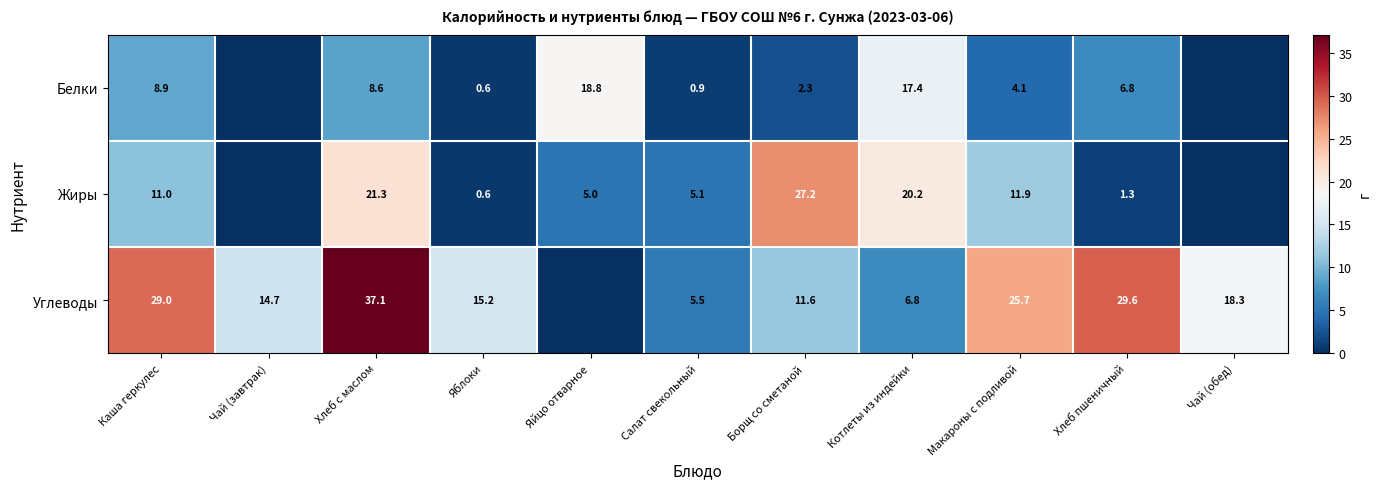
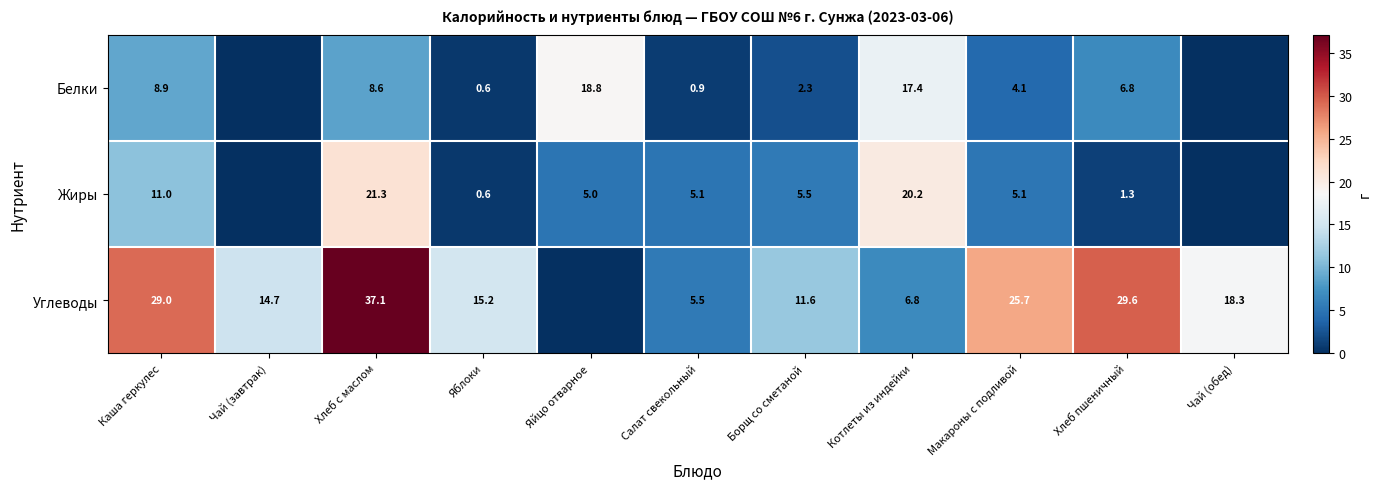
  {
    "Белки": {
      "Каша геркулес": 8.9,
      "Хлеб с маслом": 8.6,
      "Яблоки": 0.6,
      "Яйцо отварное": 18.8,
      "Салат свекольный": 0.9,
      "Борщ со сметаной": 2.3,
      "Котлеты из индейки": 17.4,
      "Макароны с подливой": 4.1,
      "Хлеб пшеничный": 6.8
    },
    "Жиры": {
      "Каша геркулес": 11.0,
      "Хлеб с маслом": 21.3,
      "Яблоки": 0.6,
      "Яйцо отварное": 5.0,
      "Салат свекольный": 5.1,
-     "Борщ со сметаной": 27.2,
+     "Борщ со сметаной": 5.5,
      "Котлеты из индейки": 20.2,
-     "Макароны с подливой": 11.9,
+     "Макароны с подливой": 5.1,
      "Хлеб пшеничный": 1.3
    },
    "Углеводы": {
      "Каша геркулес": 29.0,
      "Чай (завтрак)": 14.7,
      "Хлеб с маслом": 37.1,
      "Яблоки": 15.2,
      "Салат свекольный": 5.5,
      "Борщ со сметаной": 11.6,
      "Котлеты из индейки": 6.8,
      "Макароны с подливой": 25.7,
      "Хлеб пшеничный": 29.6,
      "Чай (обед)": 18.3
    }
  }
